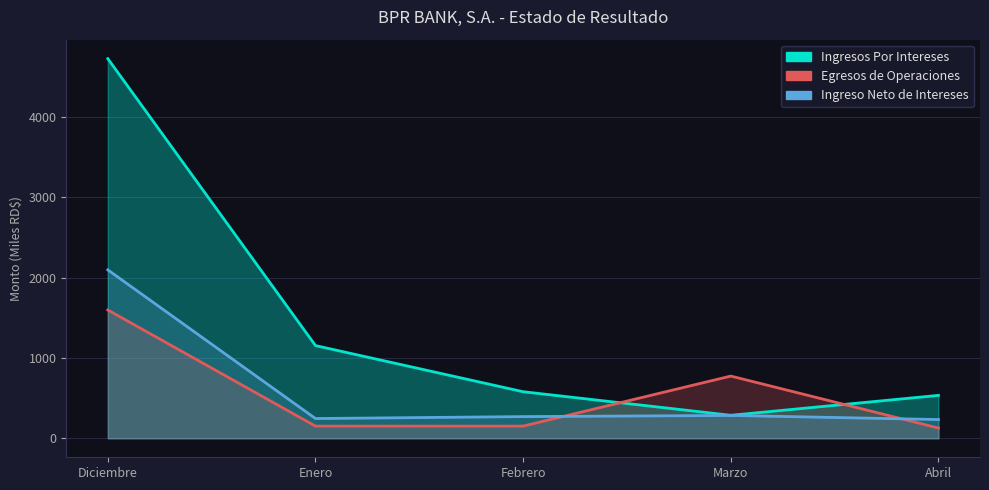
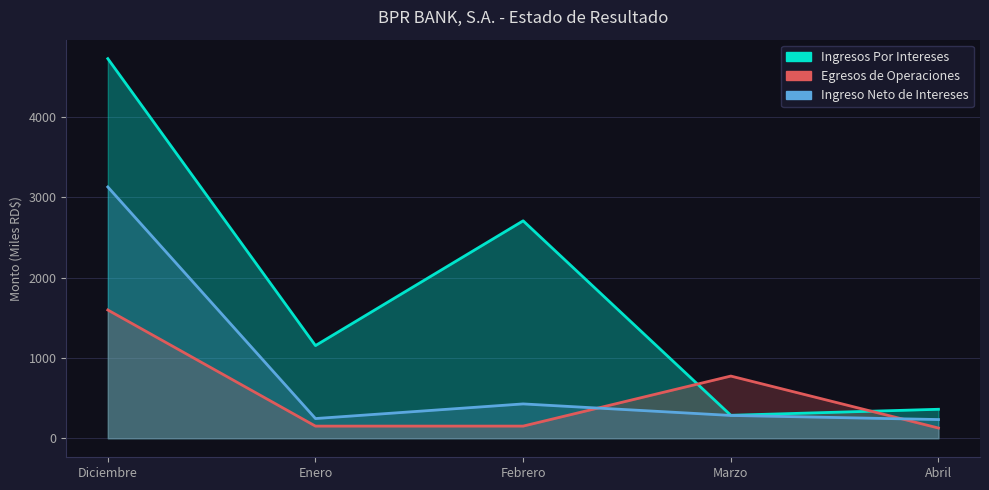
  {
    "Ingresos Por Intereses": {
      "Diciembre": 4700,
      "Enero": 1200,
-     "Febrero": 600,
-     "Abril": 500
+     "Febrero": 2700,
+     "Abril": 400
    },
    "Egresos de Operaciones": {
      "Diciembre": 1600,
      "Enero": 200,
      "Febrero": 200,
      "Marzo": 800,
      "Abril": 100
    },
    "Ingreso Neto de Intereses": {
-     "Diciembre": 2100,
+     "Diciembre": 3100,
      "Enero": 200,
-     "Febrero": 300,
+     "Febrero": 400,
      "Abril": 200
    }
  }
